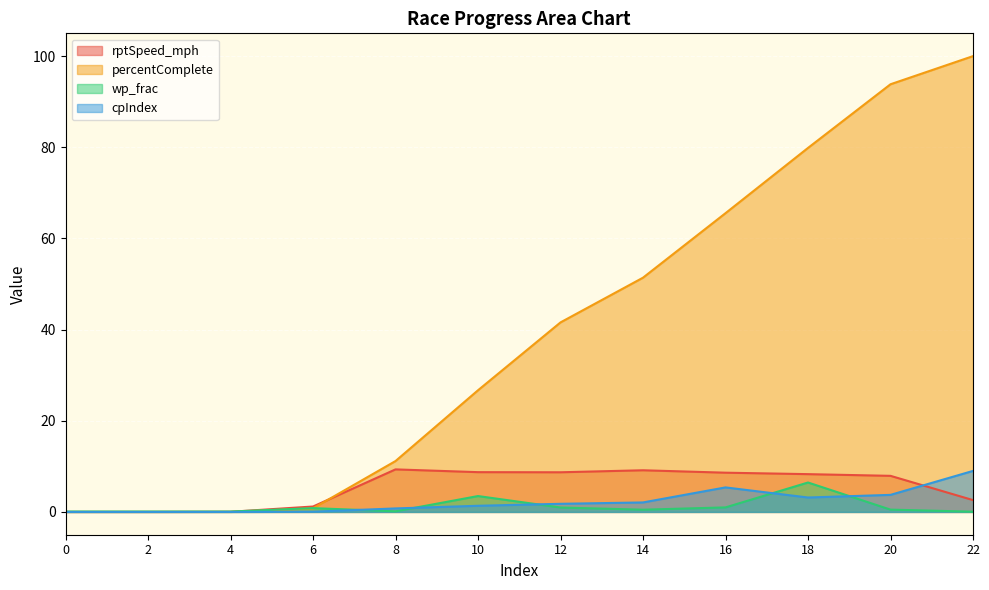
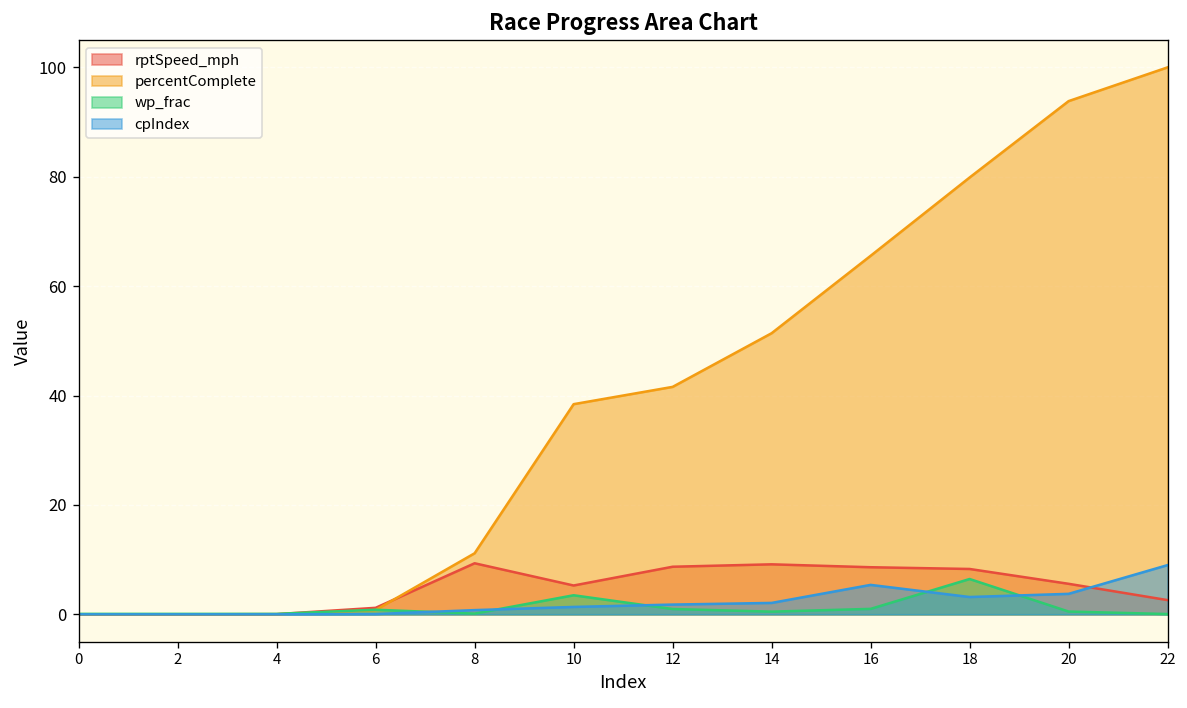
  {
    "rptSpeed_mph": {
      "8": 9,
-     "10": 9,
+     "10": 5,
      "12": 9,
      "14": 9,
      "16": 9,
      "18": 8,
-     "20": 8,
+     "20": 6,
      "22": 3
    },
    "percentComplete": {
      "8": 11,
-     "10": 27,
+     "10": 38,
      "12": 42,
      "14": 51,
      "16": 66,
      "18": 80,
      "20": 94,
      "22": 100
    },
    "wp_frac": {
      "8": 0,
      "10": 3,
      "12": 1,
      "14": 0,
      "16": 1,
      "18": 6,
      "20": 1,
      "22": 0
    },
    "cpIndex": {
      "6": 0,
      "8": 1,
      "10": 1,
      "12": 2,
      "14": 2,
      "16": 5,
      "18": 3,
      "20": 4,
      "22": 9
    }
  }
